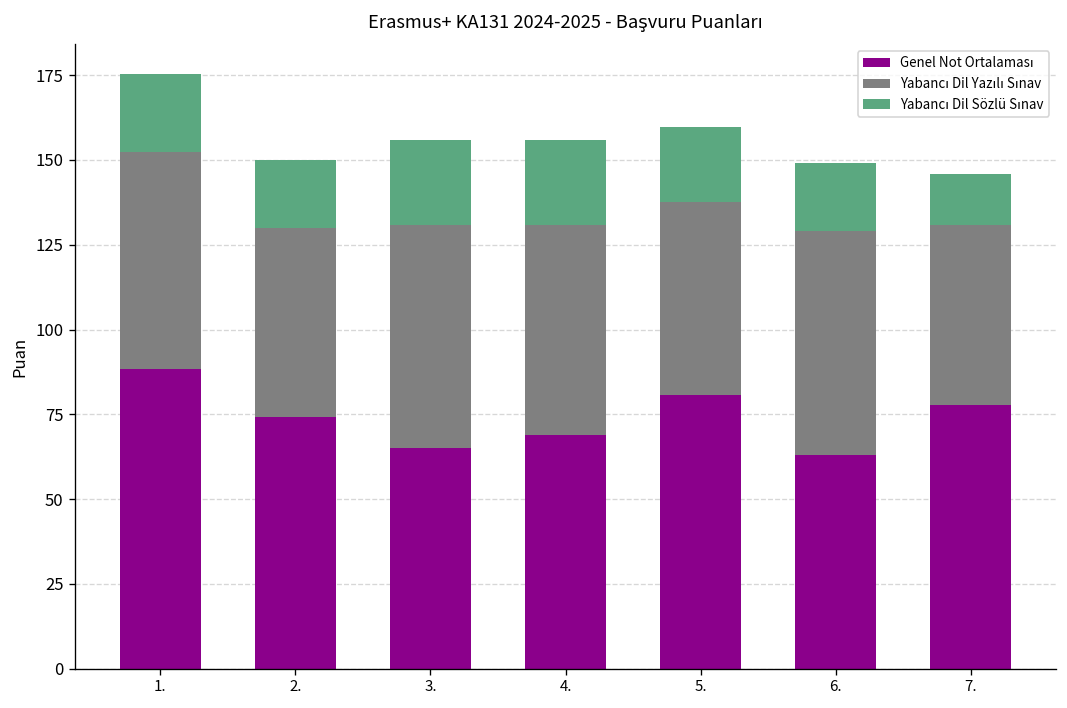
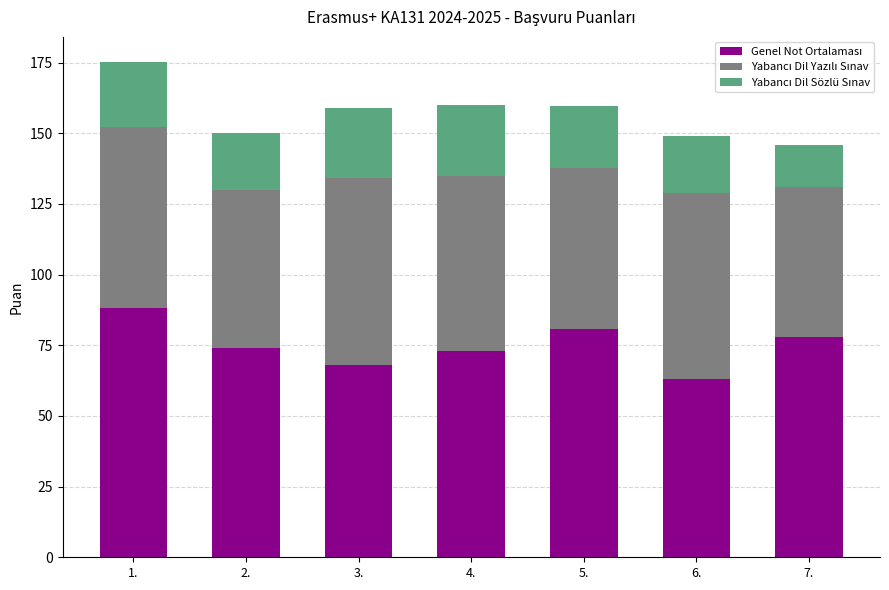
  {
    "Genel Not Ortalaması": {
      "1.": 88,
      "2.": 74,
-     "3.": 65,
-     "4.": 69,
+     "3.": 68,
+     "4.": 73,
      "5.": 81,
      "6.": 63,
      "7.": 78
    }
  }
